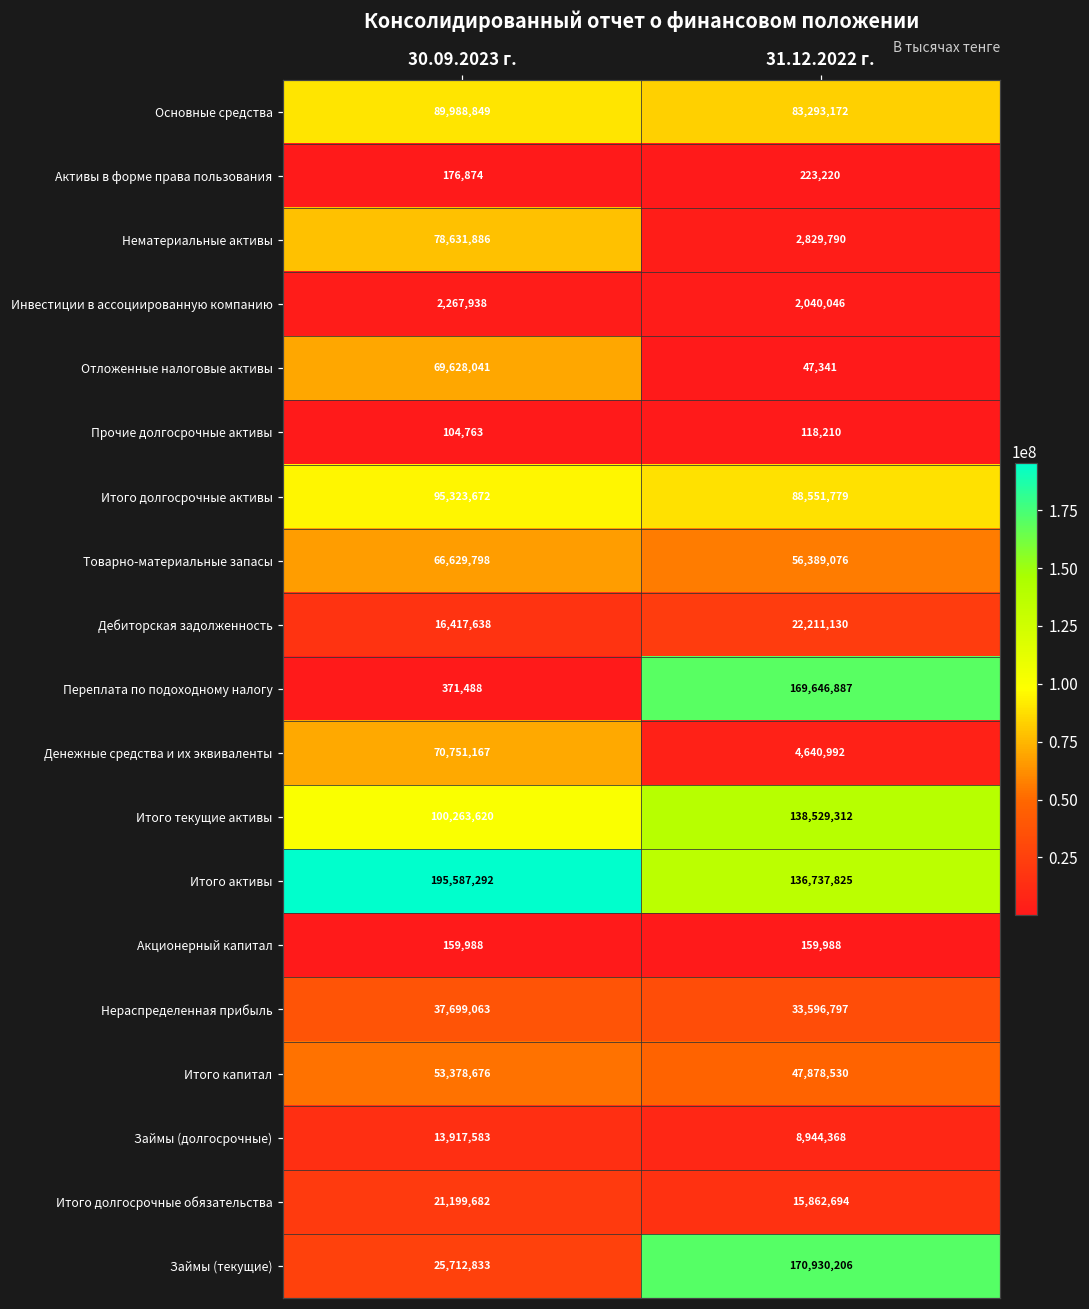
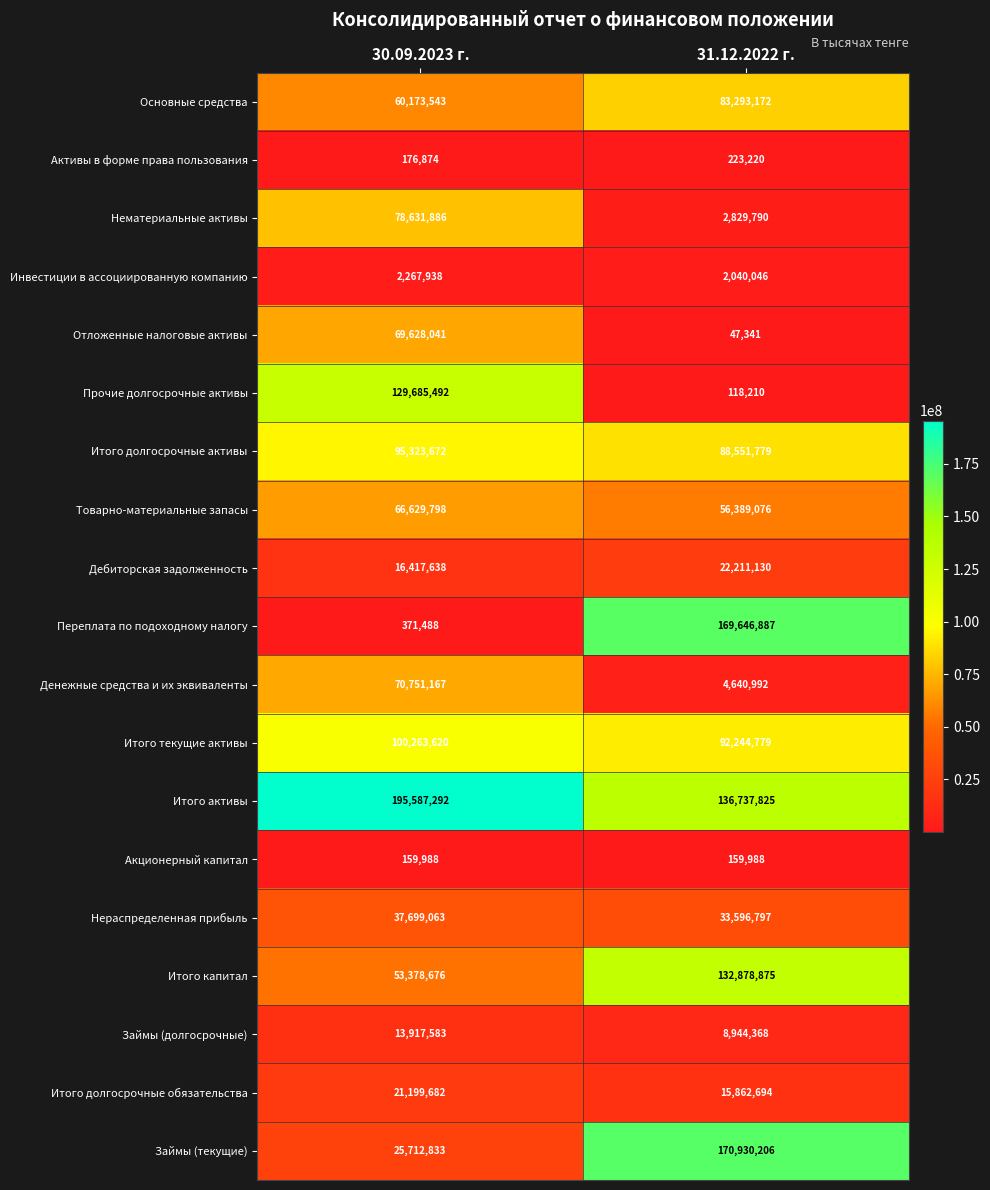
  {
    "Основные средства": {
-     "30.09.2023 г.": "89,988,849",
+     "30.09.2023 г.": "60,173,543",
      "31.12.2022 г.": "83,293,172"
    },
    "Активы в форме права пользования": {
      "30.09.2023 г.": "176,874",
      "31.12.2022 г.": "223,220"
    },
    "Нематериальные активы": {
      "30.09.2023 г.": "78,631,886",
      "31.12.2022 г.": "2,829,790"
    },
    "Инвестиции в ассоциированную компанию": {
      "30.09.2023 г.": "2,267,938",
      "31.12.2022 г.": "2,040,046"
    },
    "Отложенные налоговые активы": {
      "30.09.2023 г.": "69,628,041",
      "31.12.2022 г.": "47,341"
    },
    "Прочие долгосрочные активы": {
-     "30.09.2023 г.": "104,763",
+     "30.09.2023 г.": "129,685,492",
      "31.12.2022 г.": "118,210"
    },
    "Итого долгосрочные активы": {
      "30.09.2023 г.": "95,323,672",
      "31.12.2022 г.": "88,551,779"
    },
    "Товарно-материальные запасы": {
      "30.09.2023 г.": "66,629,798",
      "31.12.2022 г.": "56,389,076"
    },
    "Дебиторская задолженность": {
      "30.09.2023 г.": "16,417,638",
      "31.12.2022 г.": "22,211,130"
    },
    "Переплата по подоходному налогу": {
      "30.09.2023 г.": "371,488",
      "31.12.2022 г.": "169,646,887"
    },
    "Денежные средства и их эквиваленты": {
      "30.09.2023 г.": "70,751,167",
      "31.12.2022 г.": "4,640,992"
    },
    "Итого текущие активы": {
      "30.09.2023 г.": "100,263,620",
-     "31.12.2022 г.": "138,529,312"
+     "31.12.2022 г.": "92,244,779"
    },
    "Итого активы": {
      "30.09.2023 г.": "195,587,292",
      "31.12.2022 г.": "136,737,825"
    },
    "Акционерный капитал": {
      "30.09.2023 г.": "159,988",
      "31.12.2022 г.": "159,988"
    },
    "Нераспределенная прибыль": {
      "30.09.2023 г.": "37,699,063",
      "31.12.2022 г.": "33,596,797"
    },
    "Итого капитал": {
      "30.09.2023 г.": "53,378,676",
-     "31.12.2022 г.": "47,878,530"
+     "31.12.2022 г.": "132,878,875"
    },
    "Займы (долгосрочные)": {
      "30.09.2023 г.": "13,917,583",
      "31.12.2022 г.": "8,944,368"
    },
    "Итого долгосрочные обязательства": {
      "30.09.2023 г.": "21,199,682",
      "31.12.2022 г.": "15,862,694"
    },
    "Займы (текущие)": {
      "30.09.2023 г.": "25,712,833",
      "31.12.2022 г.": "170,930,206"
    }
  }
